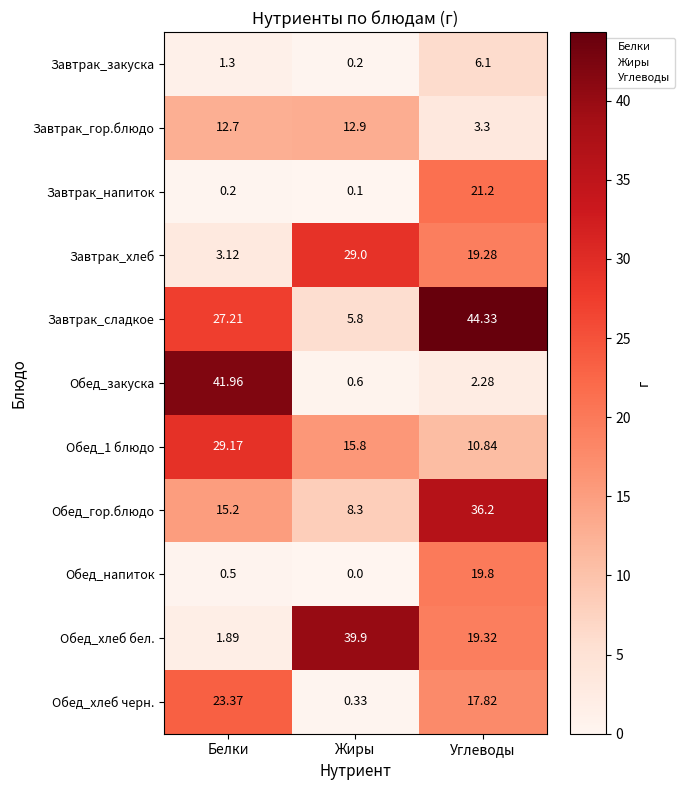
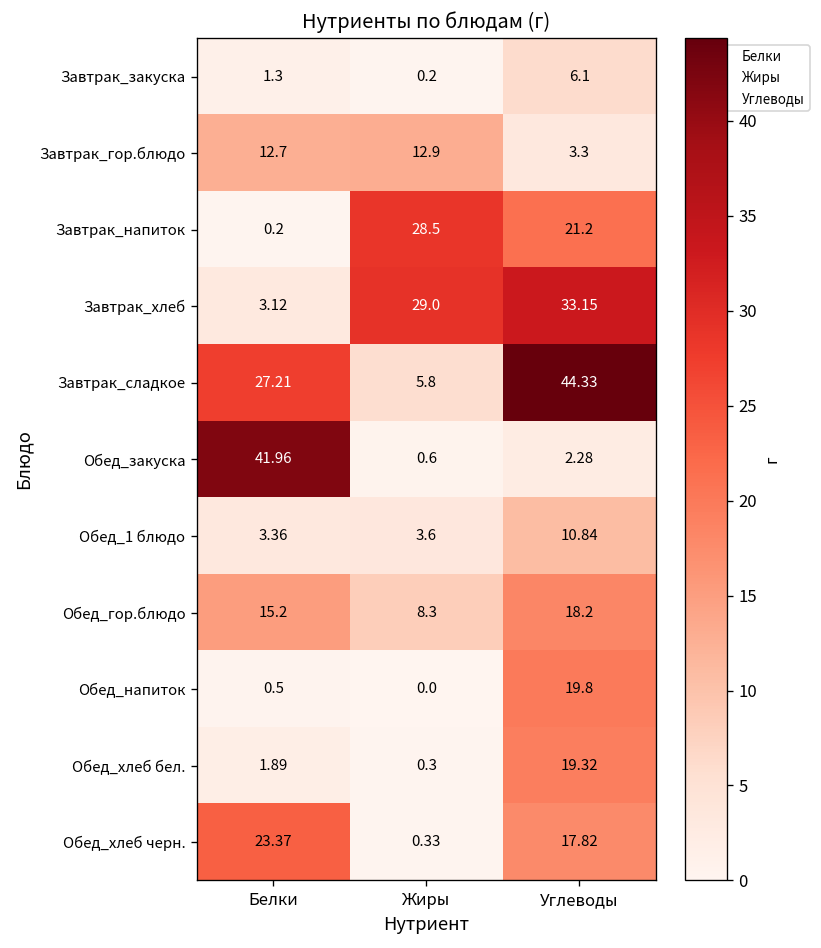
  {
    "Завтрак_закуска": {
      "Белки": 1.3,
      "Жиры": 0.2,
      "Углеводы": 6.1
    },
    "Завтрак_гор.блюдо": {
      "Белки": 12.7,
      "Жиры": 12.9,
      "Углеводы": 3.3
    },
    "Завтрак_напиток": {
      "Белки": 0.2,
-     "Жиры": 0.1,
+     "Жиры": 28.5,
      "Углеводы": 21.2
    },
    "Завтрак_хлеб": {
      "Белки": 3.12,
      "Жиры": 29.0,
-     "Углеводы": 19.28
+     "Углеводы": 33.15
    },
    "Завтрак_сладкое": {
      "Белки": 27.21,
      "Жиры": 5.8,
      "Углеводы": 44.33
    },
    "Обед_закуска": {
      "Белки": 41.96,
      "Жиры": 0.6,
      "Углеводы": 2.28
    },
    "Обед_1 блюдо": {
-     "Белки": 29.17,
-     "Жиры": 15.8,
+     "Белки": 3.36,
+     "Жиры": 3.6,
      "Углеводы": 10.84
    },
    "Обед_гор.блюдо": {
      "Белки": 15.2,
      "Жиры": 8.3,
-     "Углеводы": 36.2
+     "Углеводы": 18.2
    },
    "Обед_напиток": {
      "Белки": 0.5,
      "Жиры": 0.0,
      "Углеводы": 19.8
    },
    "Обед_хлеб бел.": {
      "Белки": 1.89,
-     "Жиры": 39.9,
+     "Жиры": 0.3,
      "Углеводы": 19.32
    },
    "Обед_хлеб черн.": {
      "Белки": 23.37,
      "Жиры": 0.33,
      "Углеводы": 17.82
    }
  }
